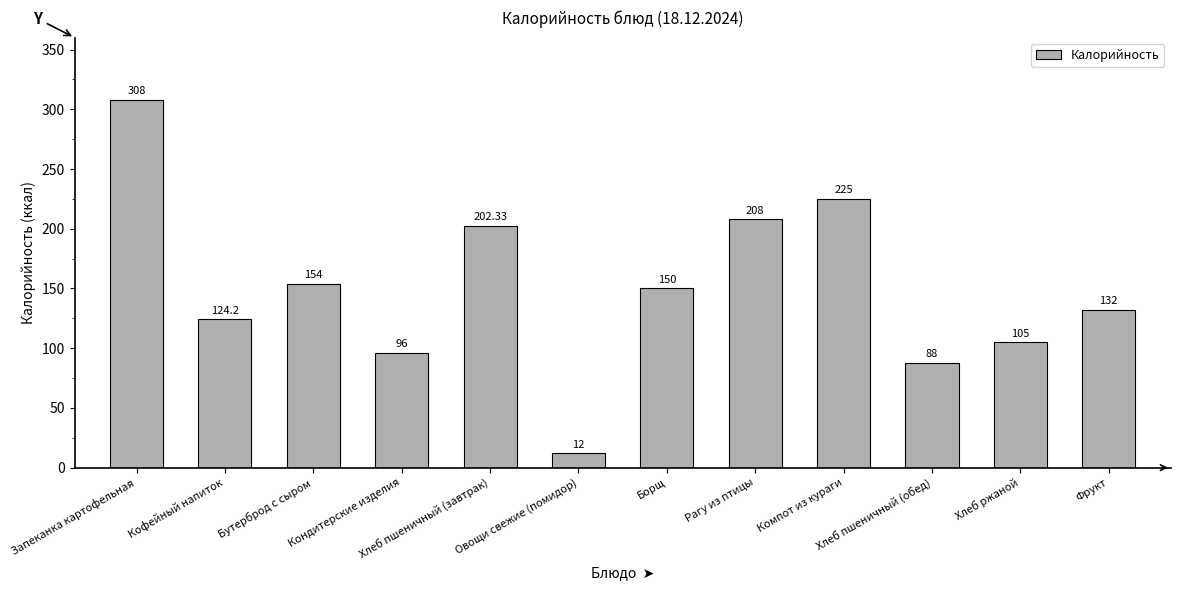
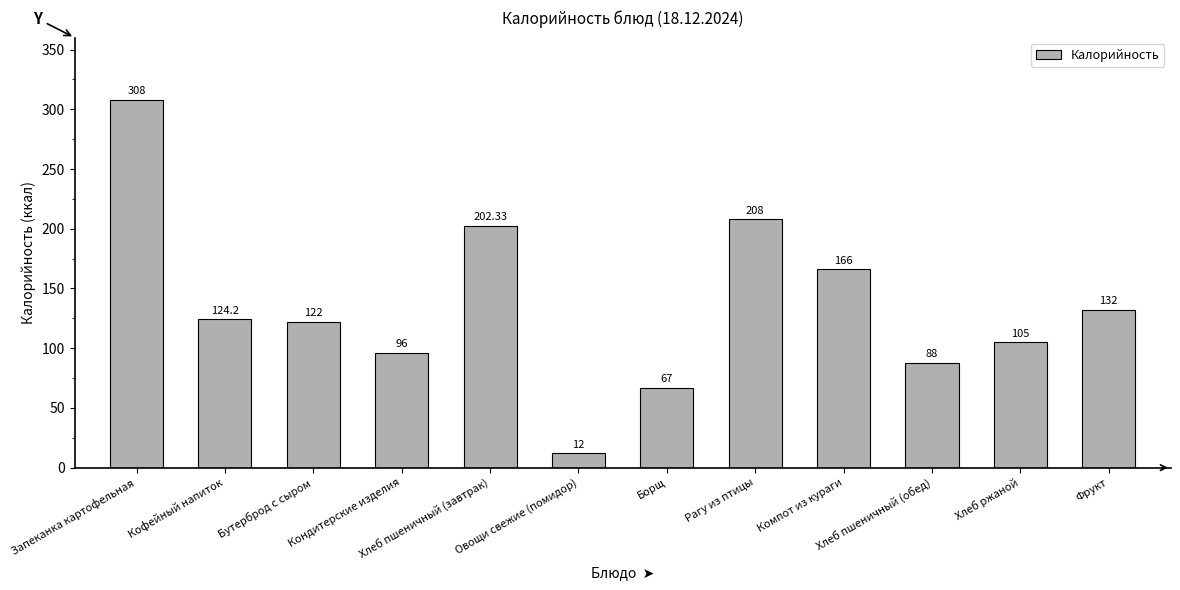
  {
    "Запеканка картофельная": 308,
    "Кофейный напиток": 124.2,
-   "Бутерброд с сыром": 154,
+   "Бутерброд с сыром": 122,
    "Кондитерские изделия": 96,
    "Хлеб пшеничный (завтрак)": 202.33,
    "Овощи свежие (помидор)": 12,
-   "Борщ": 150,
+   "Борщ": 67,
    "Рагу из птицы": 208,
-   "Компот из кураги": 225,
+   "Компот из кураги": 166,
    "Хлеб пшеничный (обед)": 88,
    "Хлеб ржаной": 105,
    "Фрукт": 132
  }
